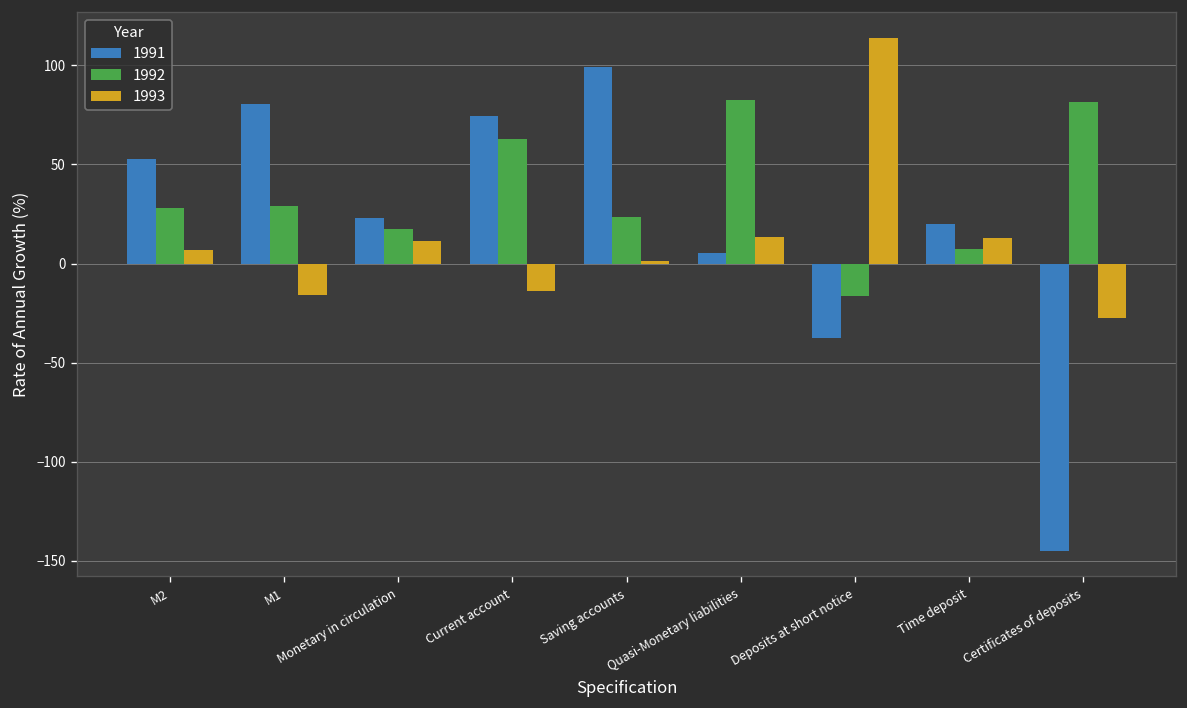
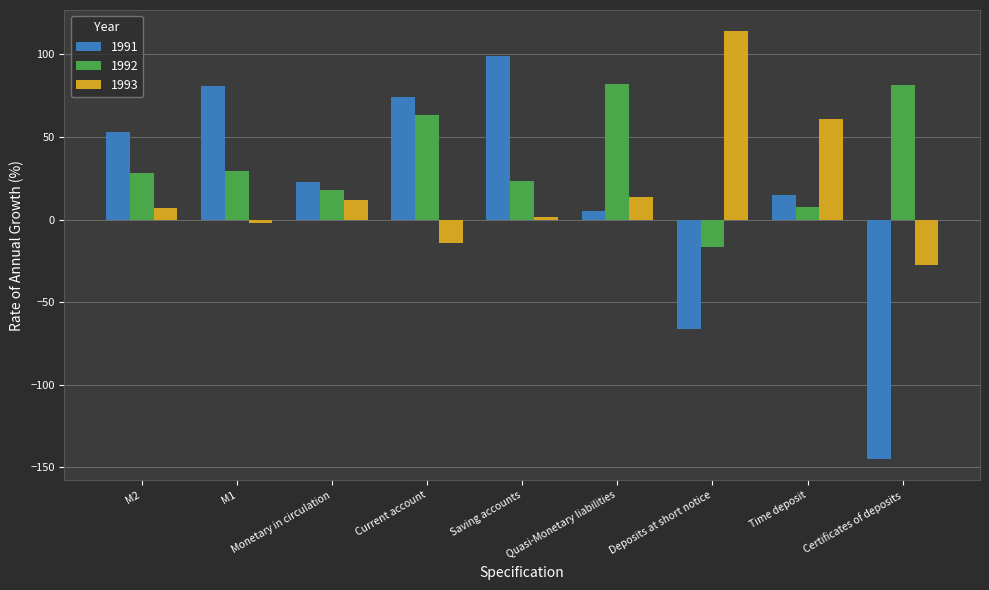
  {
    "1991": {
      "M2": 53,
      "M1": 81,
      "Monetary in circulation": 23,
      "Current account": 74,
      "Saving accounts": 99,
      "Quasi-Monetary liabilities": 5,
-     "Deposits at short notice": -38,
-     "Time deposit": 20,
+     "Deposits at short notice": -67,
+     "Time deposit": 15,
      "Certificates of deposits": -145
    },
    "1992": {
      "M2": 28,
      "M1": 29,
      "Monetary in circulation": 18,
      "Current account": 63,
      "Saving accounts": 24,
      "Quasi-Monetary liabilities": 82,
      "Deposits at short notice": -17,
      "Time deposit": 7,
      "Certificates of deposits": 82
    },
    "1993": {
      "M2": 7,
-     "M1": -16,
+     "M1": -2,
      "Monetary in circulation": 12,
      "Current account": -14,
      "Quasi-Monetary liabilities": 14,
      "Deposits at short notice": 114,
-     "Time deposit": 13,
+     "Time deposit": 61,
      "Certificates of deposits": -27
    }
  }
